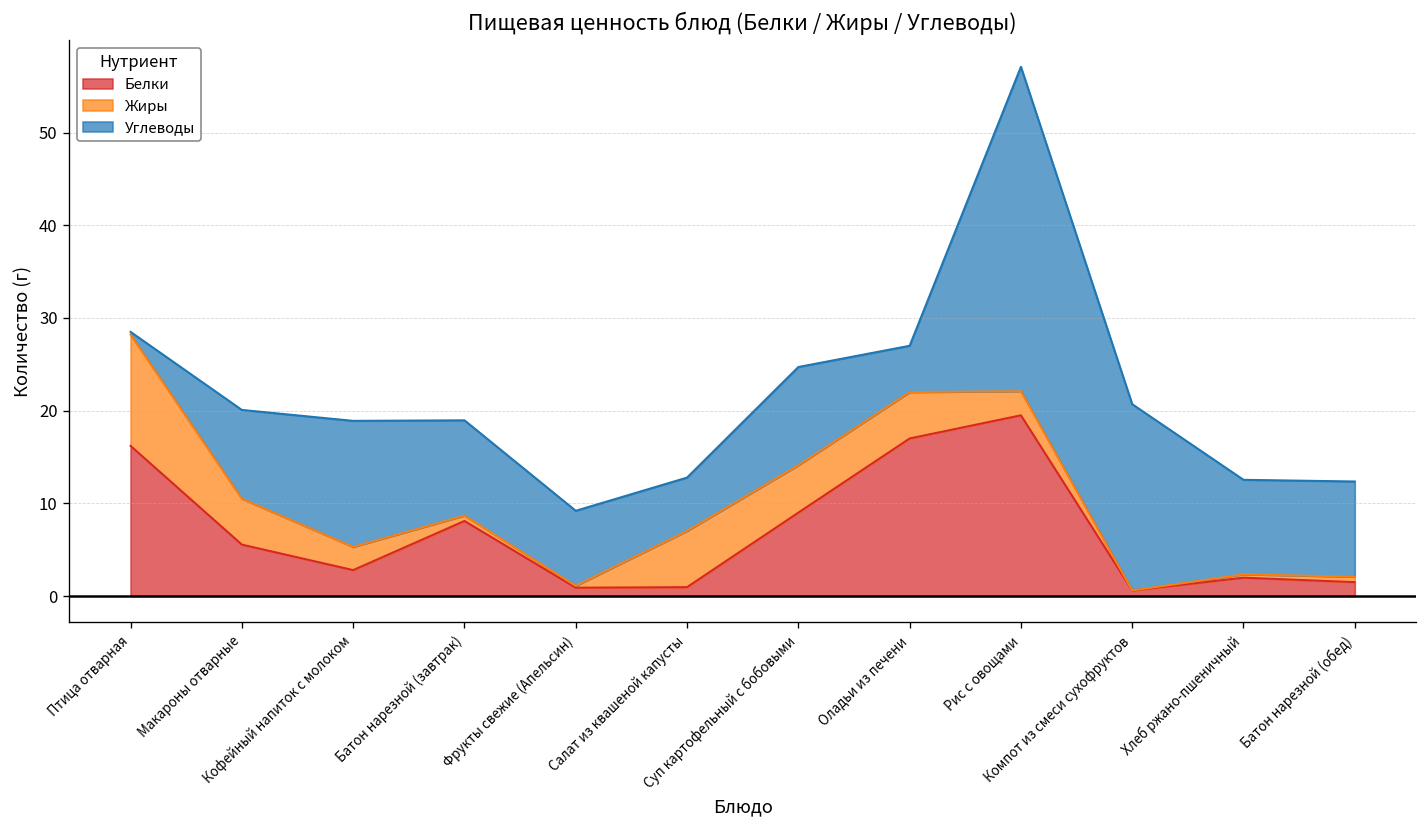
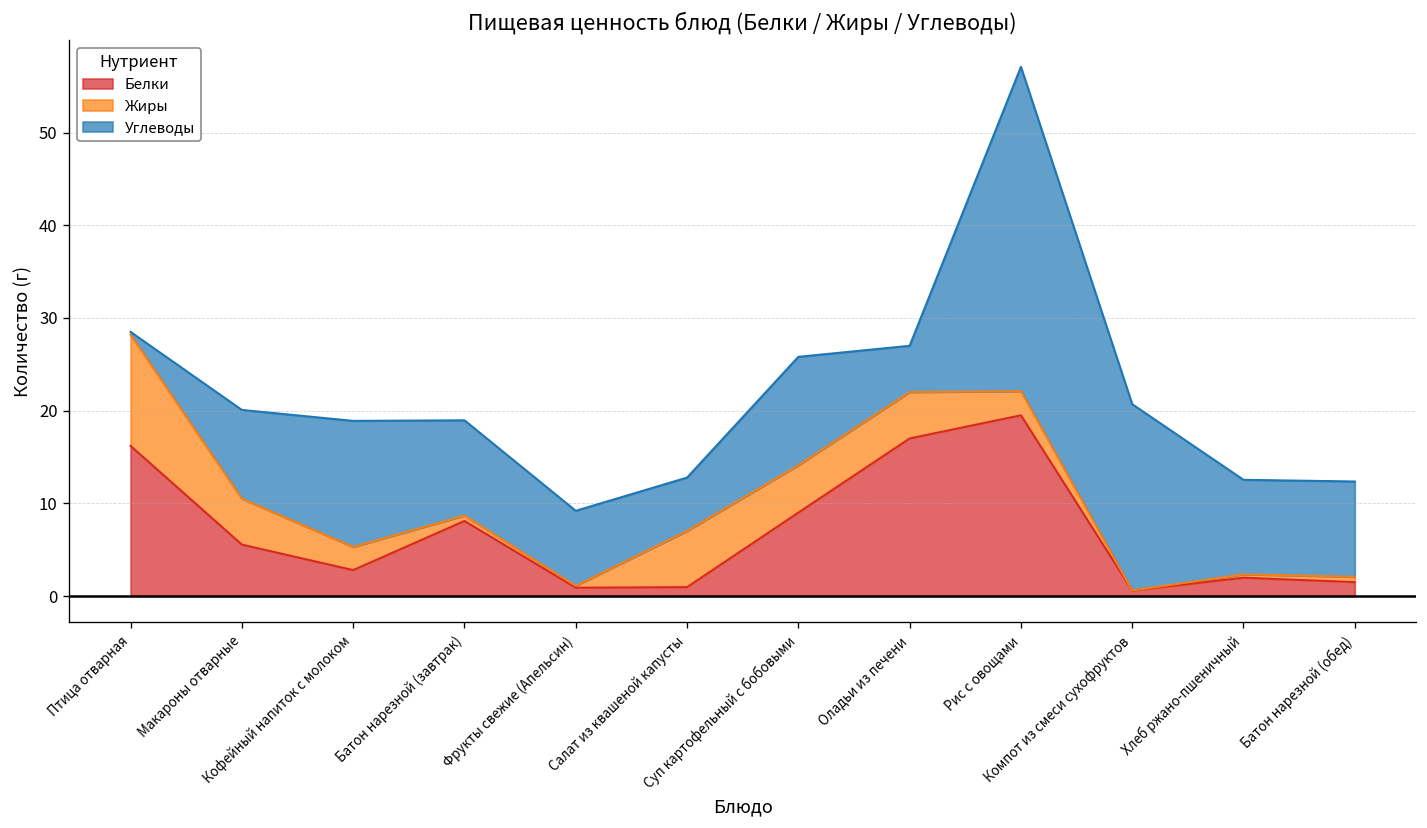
  {
    "Белки": {
      "Птица отварная": 16,
      "Макароны отварные": 6,
      "Кофейный напиток с молоком": 3,
      "Батон нарезной (завтрак)": 8,
      "Салат из квашеной капусты": 1,
      "Суп картофельный с бобовыми": 9,
      "Оладьи из печени": 17,
      "Рис с овощами": 20,
      "Хлеб ржано-пшеничный": 2,
      "Батон нарезной (обед)": 2
    },
    "Жиры": {
      "Макароны отварные": 5,
      "Кофейный напиток с молоком": 3,
      "Батон нарезной (завтрак)": 1,
      "Салат из квашеной капусты": 6,
      "Суп картофельный с бобовыми": 5,
      "Оладьи из печени": 5,
      "Рис с овощами": 3,
      "Хлеб ржано-пшеничный": 0,
      "Батон нарезной (обед)": 1
    },
    "Углеводы": {
      "Макароны отварные": 10,
      "Кофейный напиток с молоком": 14,
      "Батон нарезной (завтрак)": 10,
      "Фрукты свежие (Апельсин)": 8,
      "Салат из квашеной капусты": 6,
-     "Суп картофельный с бобовыми": 11,
+     "Суп картофельный с бобовыми": 12,
      "Оладьи из печени": 5,
      "Рис с овощами": 35,
      "Компот из смеси сухофруктов": 20,
      "Хлеб ржано-пшеничный": 10,
      "Батон нарезной (обед)": 10
    }
  }
